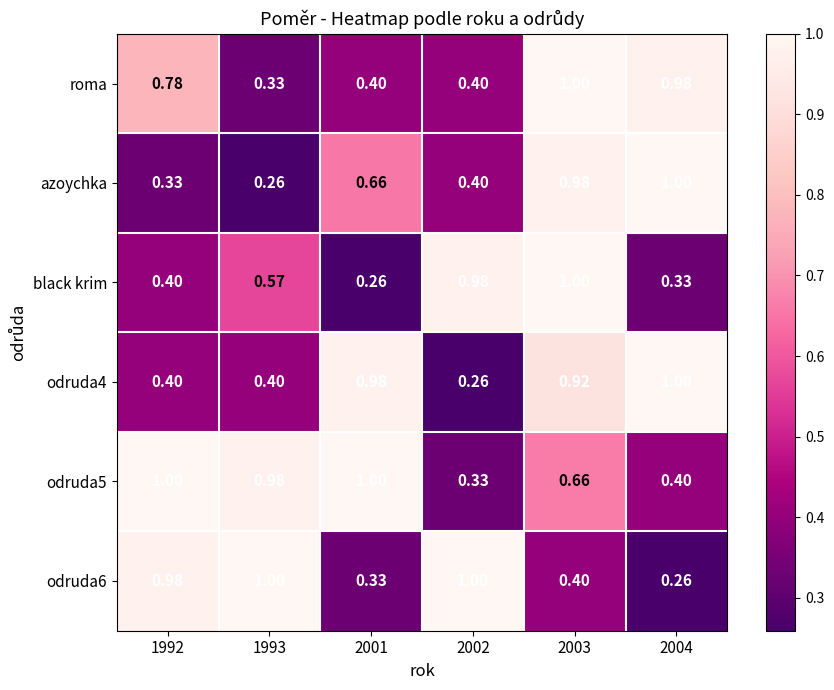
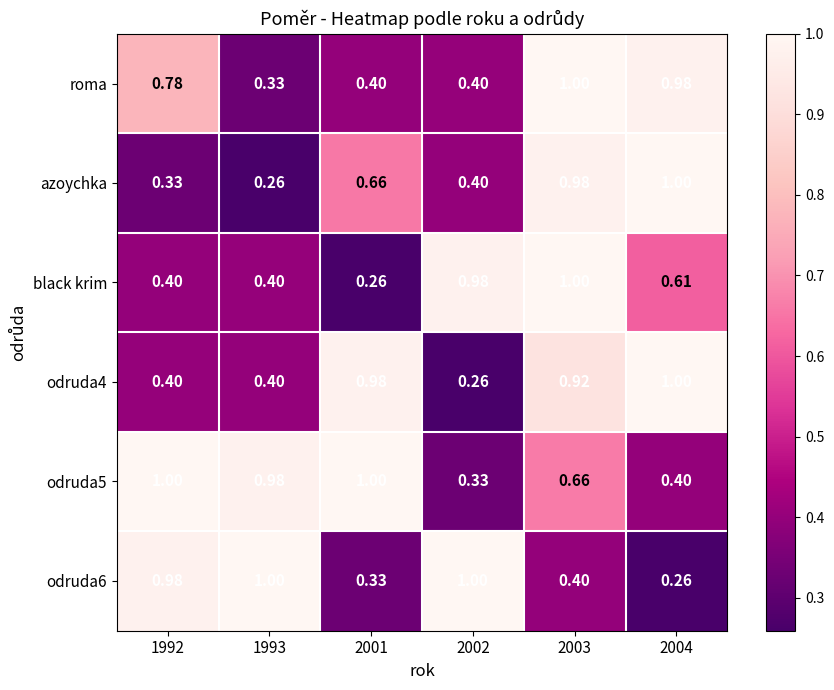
  {
    "roma": {
      "1992": 0.78,
      "1993": 0.33,
      "2001": 0.40,
      "2002": 0.40
    },
    "azoychka": {
      "1992": 0.33,
      "1993": 0.26,
      "2001": 0.66,
      "2002": 0.40
    },
    "black krim": {
      "1992": 0.40,
-     "1993": 0.57,
+     "1993": 0.40,
      "2001": 0.26,
-     "2004": 0.33
+     "2004": 0.61
    },
    "odruda4": {
      "1992": 0.40,
      "1993": 0.40,
      "2002": 0.26
    },
    "odruda5": {
      "2002": 0.33,
      "2003": 0.66,
      "2004": 0.40
    },
    "odruda6": {
      "2001": 0.33,
      "2003": 0.40,
      "2004": 0.26
    }
  }
